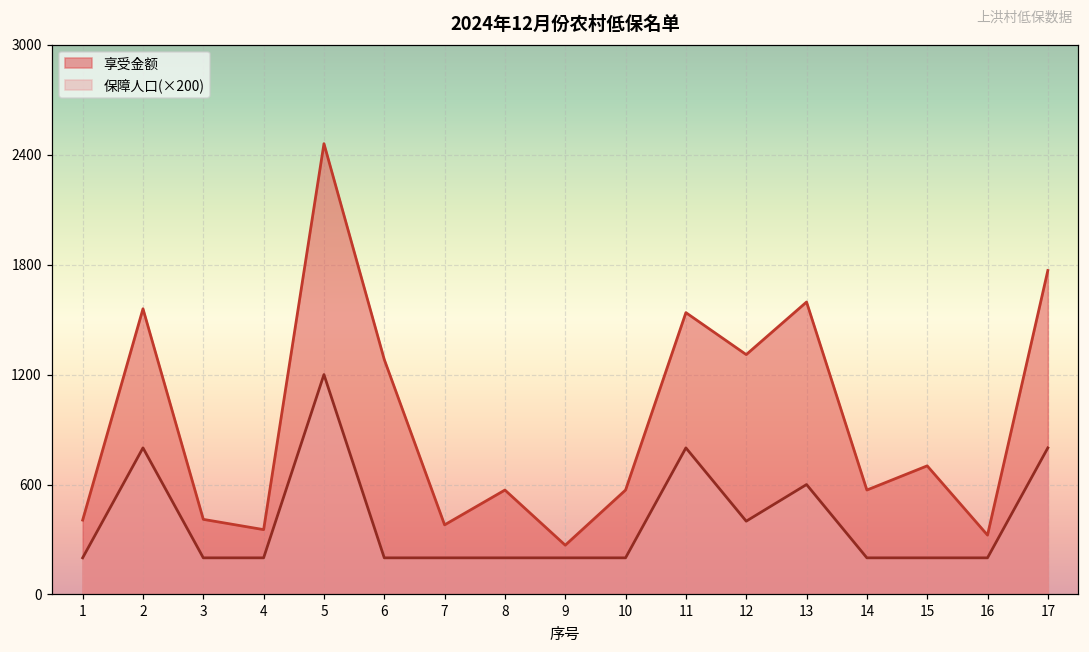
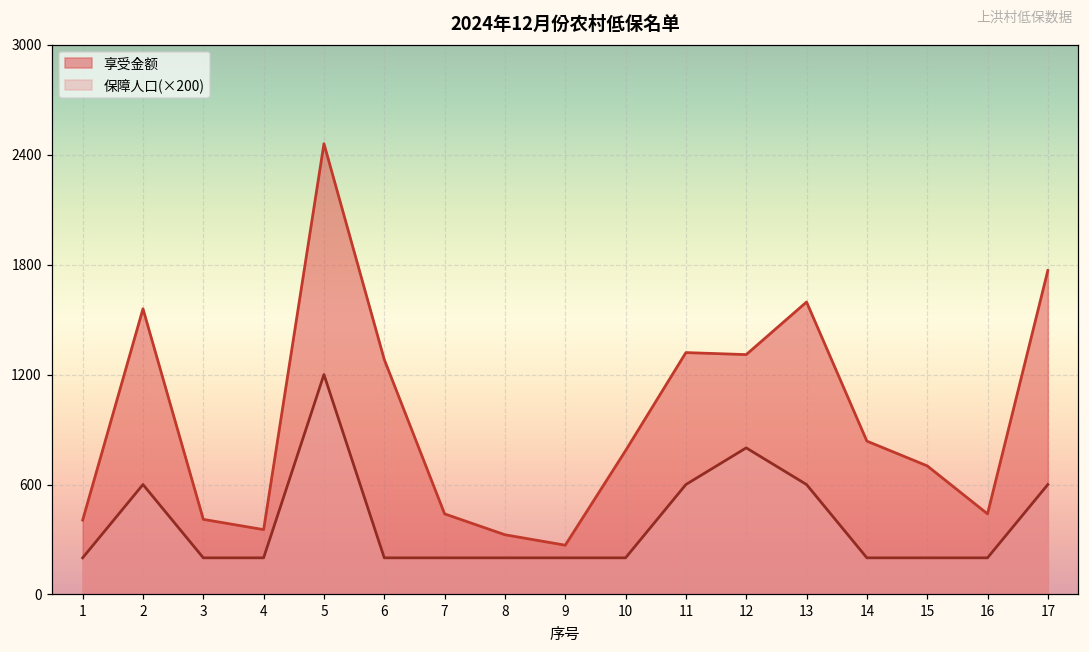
  {
    "享受金额": {
      "1": 410,
      "2": 1560,
      "3": 410,
      "4": 350,
      "5": 2460,
      "6": 1280,
-     "7": 380,
-     "8": 570,
+     "7": 440,
+     "8": 330,
      "9": 270,
-     "10": 570,
-     "11": 1540,
+     "10": 790,
+     "11": 1320,
      "12": 1310,
      "13": 1600,
-     "14": 570,
+     "14": 840,
      "15": 700,
-     "16": 320,
+     "16": 440,
      "17": 1770
    },
    "保障人口(×200)": {
      "1": 200,
-     "2": 800,
+     "2": 600,
      "3": 200,
      "4": 200,
      "5": 1200,
      "6": 200,
      "7": 200,
      "8": 200,
      "9": 200,
      "10": 200,
-     "11": 800,
-     "12": 400,
+     "11": 600,
+     "12": 800,
      "13": 600,
      "14": 200,
      "15": 200,
      "16": 200,
-     "17": 800
+     "17": 600
    }
  }
